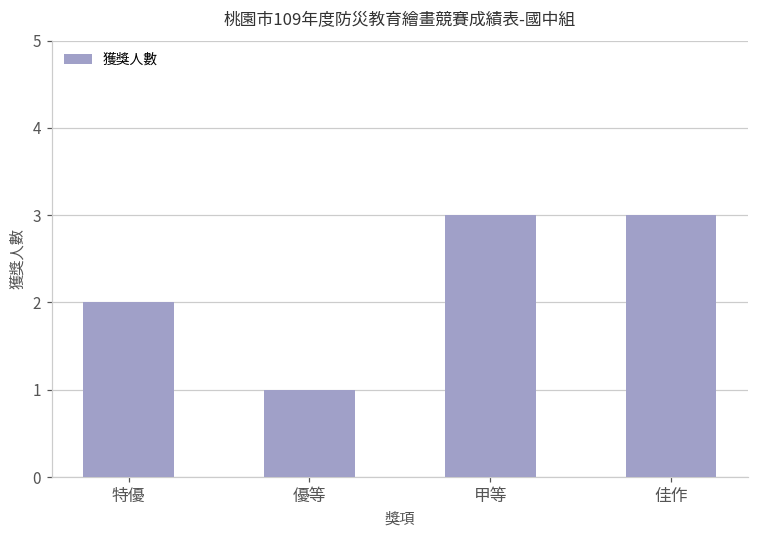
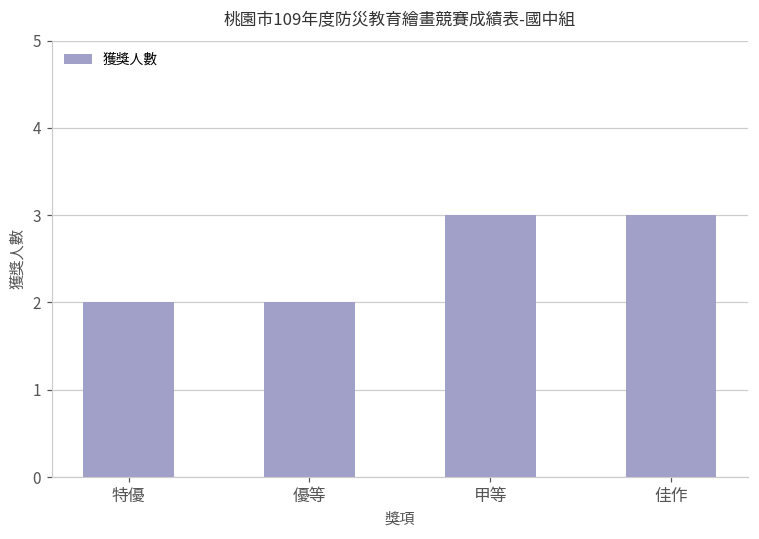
  {
    "特優": 2,
-   "優等": 1,
+   "優等": 2,
    "甲等": 3,
    "佳作": 3
  }
